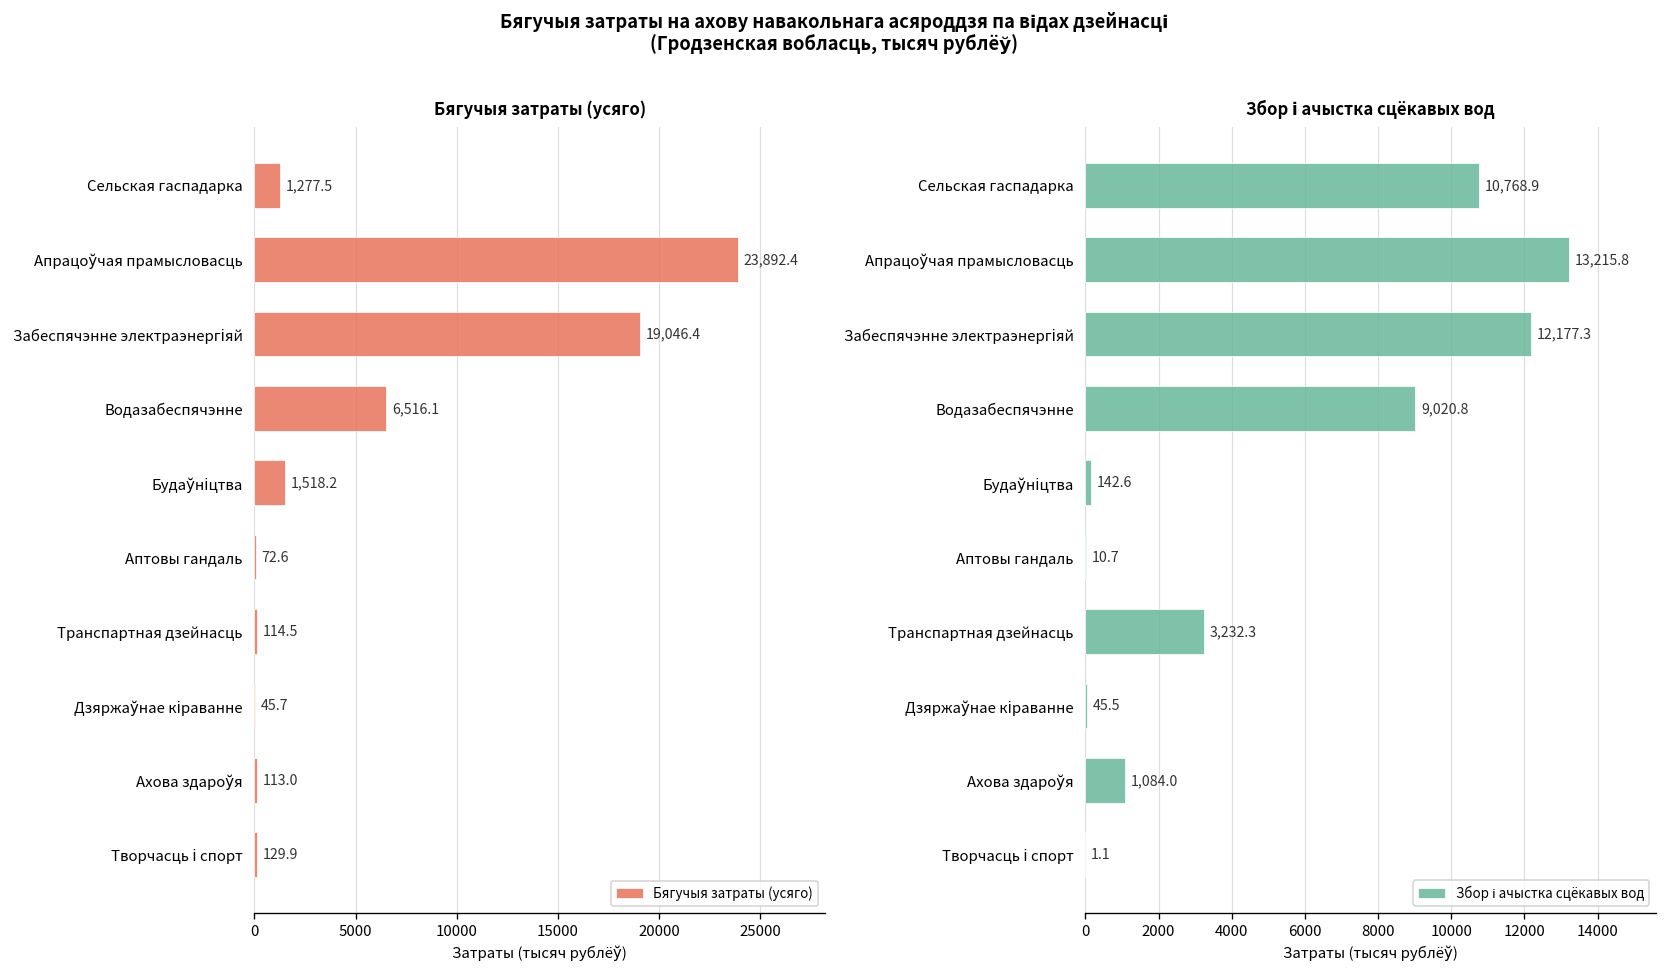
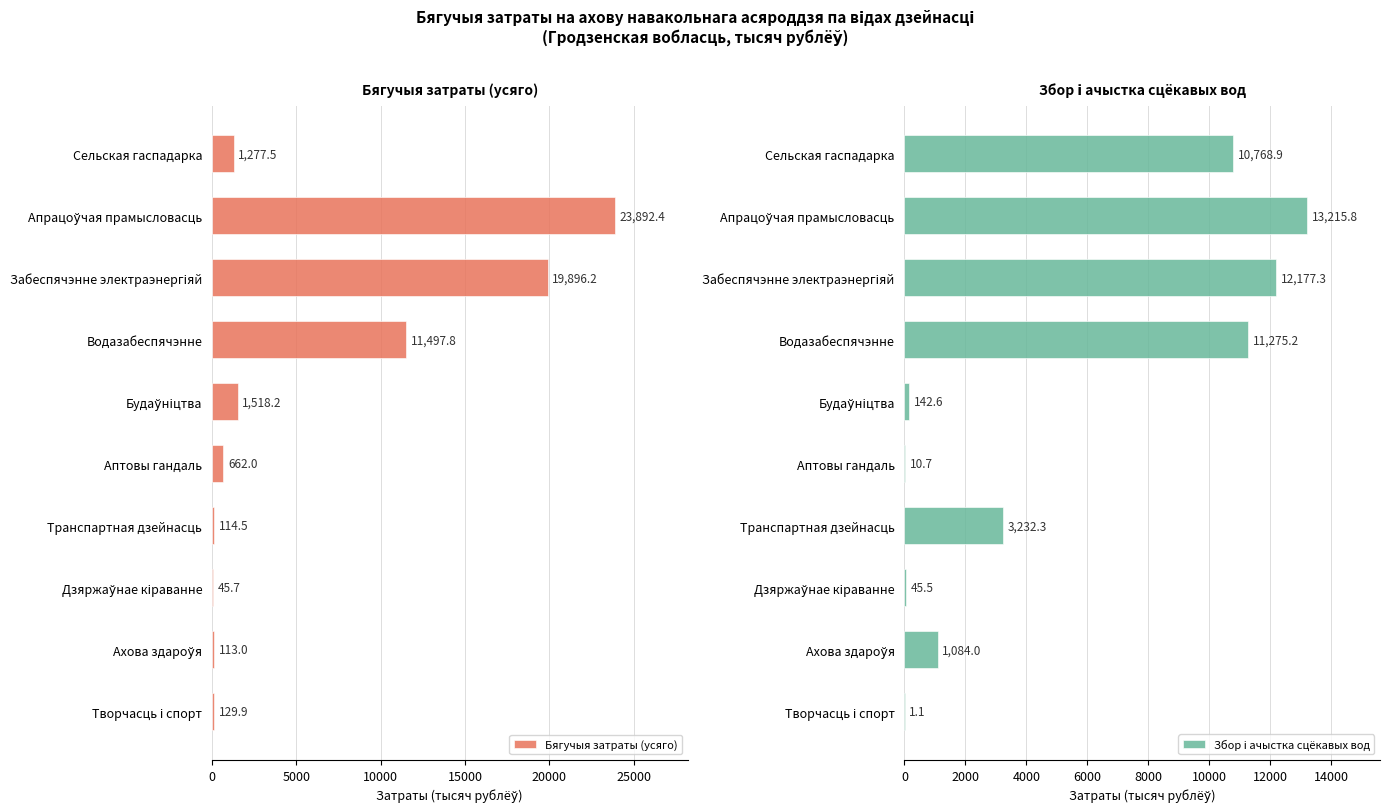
  {
    "Бягучыя затраты (усяго)": {
      "Сельская гаспадарка": "1,277.5",
      "Апрацоўчая прамысловасць": "23,892.4",
-     "Забеспячэнне электраэнергіяй": "19,046.4",
-     "Водазабеспячэнне": "6,516.1",
+     "Забеспячэнне электраэнергіяй": "19,896.2",
+     "Водазабеспячэнне": "11,497.8",
      "Будаўніцтва": "1,518.2",
-     "Аптовы гандаль": "72.6",
+     "Аптовы гандаль": "662.0",
      "Транспартная дзейнасць": "114.5",
      "Дзяржаўнае кіраванне": "45.7",
      "Ахова здароўя": "113.0",
      "Творчасць і спорт": "129.9"
    },
    "Збор і ачыстка сцёкавых вод": {
      "Сельская гаспадарка": "10,768.9",
      "Апрацоўчая прамысловасць": "13,215.8",
      "Забеспячэнне электраэнергіяй": "12,177.3",
-     "Водазабеспячэнне": "9,020.8",
+     "Водазабеспячэнне": "11,275.2",
      "Будаўніцтва": "142.6",
      "Аптовы гандаль": "10.7",
      "Транспартная дзейнасць": "3,232.3",
      "Дзяржаўнае кіраванне": "45.5",
      "Ахова здароўя": "1,084.0",
      "Творчасць і спорт": "1.1"
    }
  }
